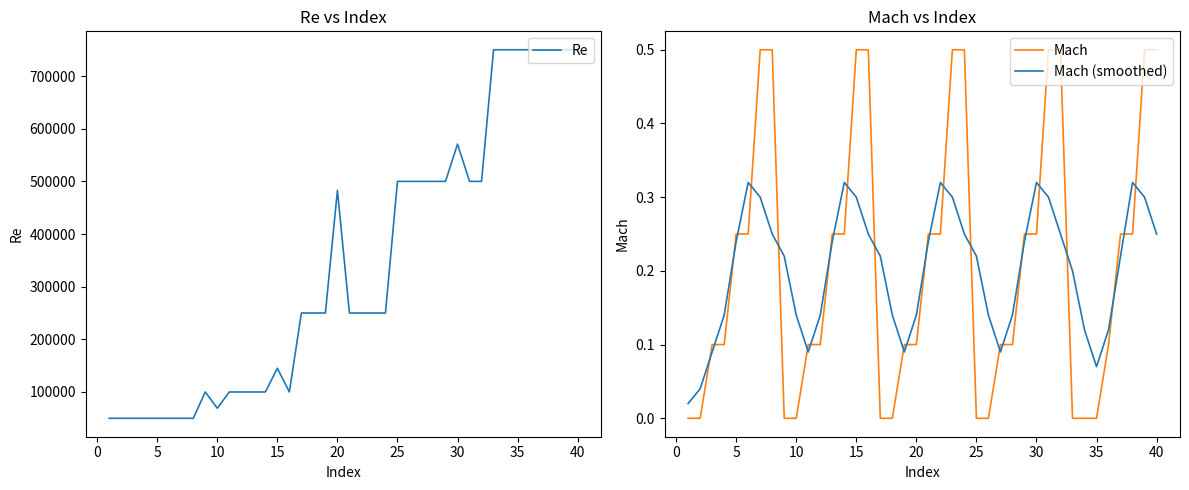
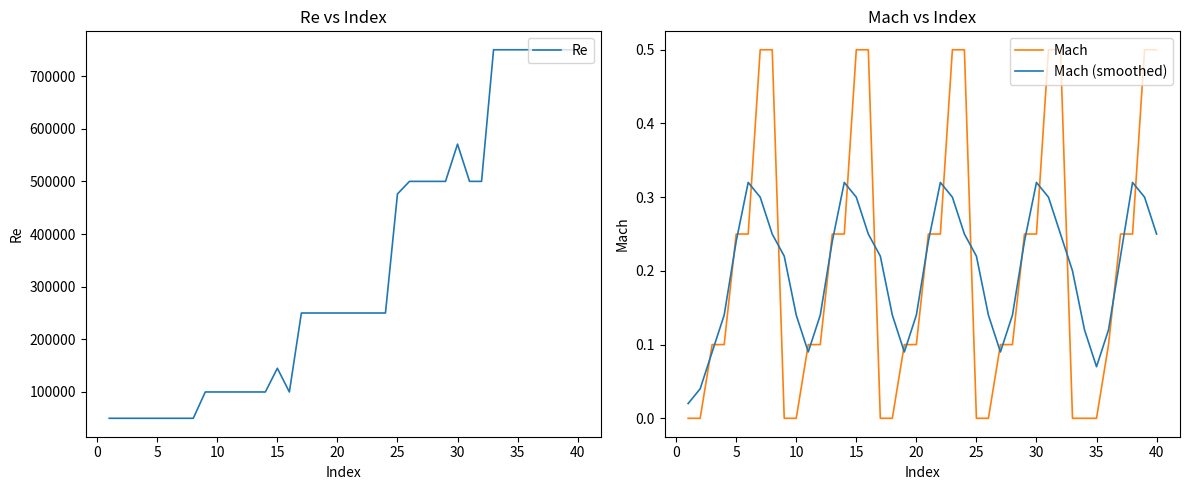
  {
    "Re vs Index": {
      "5": 50000,
-     "10": 70000,
+     "10": 100000,
      "15": 150000,
-     "20": 480000,
-     "25": 500000,
+     "20": 250000,
+     "25": 480000,
      "30": 570000,
      "35": 750000
    },
    "Mach vs Index": {
      "Mach": {
        "5": 0.25,
        "10": 0.00,
        "15": 0.50,
        "20": 0.10,
        "25": 0.00,
        "30": 0.25,
        "35": 0.00
      },
      "Mach (smoothed)": {
        "5": 0.24,
        "10": 0.14,
        "15": 0.30,
        "20": 0.14,
        "25": 0.22,
        "30": 0.32,
        "35": 0.07,
        "40": 0.25
      }
    }
  }
